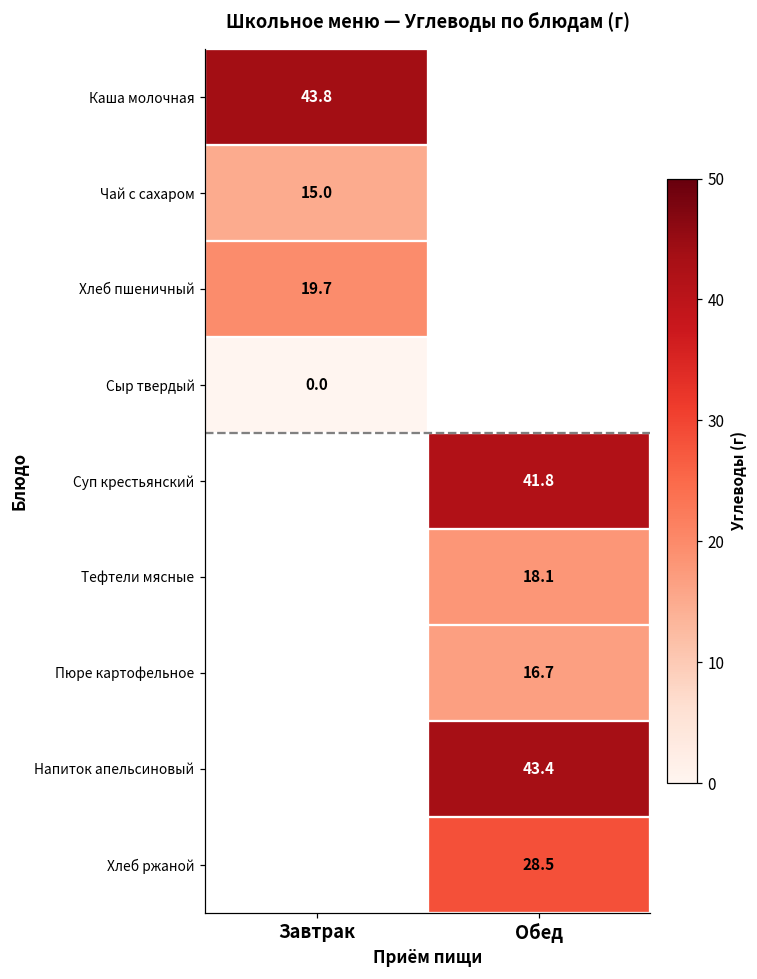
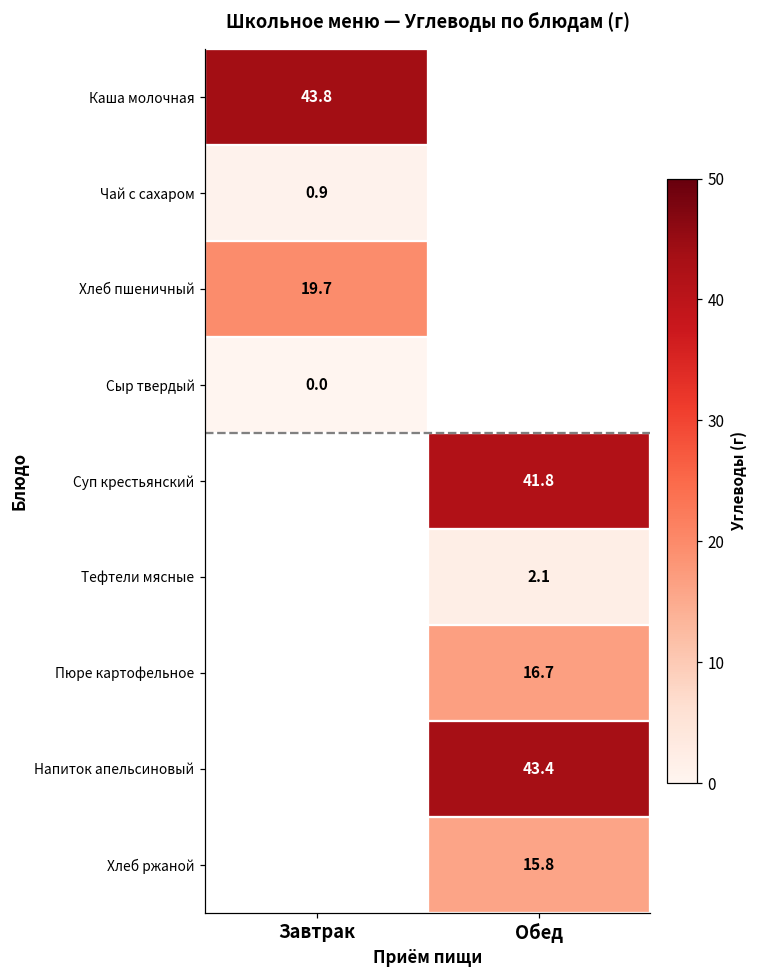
  {
    "Каша молочная": {
      "Завтрак": 43.8
    },
    "Чай с сахаром": {
-     "Завтрак": 15.0
+     "Завтрак": 0.9
    },
    "Хлеб пшеничный": {
      "Завтрак": 19.7
    },
    "Сыр твердый": {
      "Завтрак": 0.0
    },
    "Суп крестьянский": {
      "Обед": 41.8
    },
    "Тефтели мясные": {
-     "Обед": 18.1
+     "Обед": 2.1
    },
    "Пюре картофельное": {
      "Обед": 16.7
    },
    "Напиток апельсиновый": {
      "Обед": 43.4
    },
    "Хлеб ржаной": {
-     "Обед": 28.5
+     "Обед": 15.8
    }
  }
